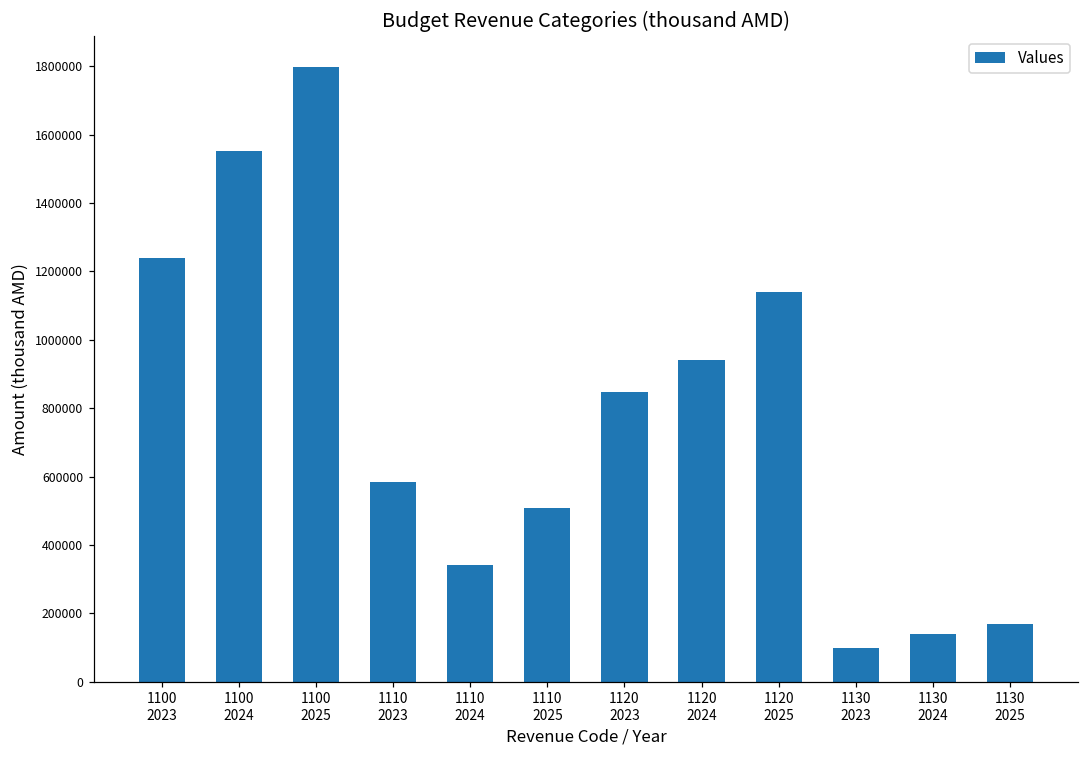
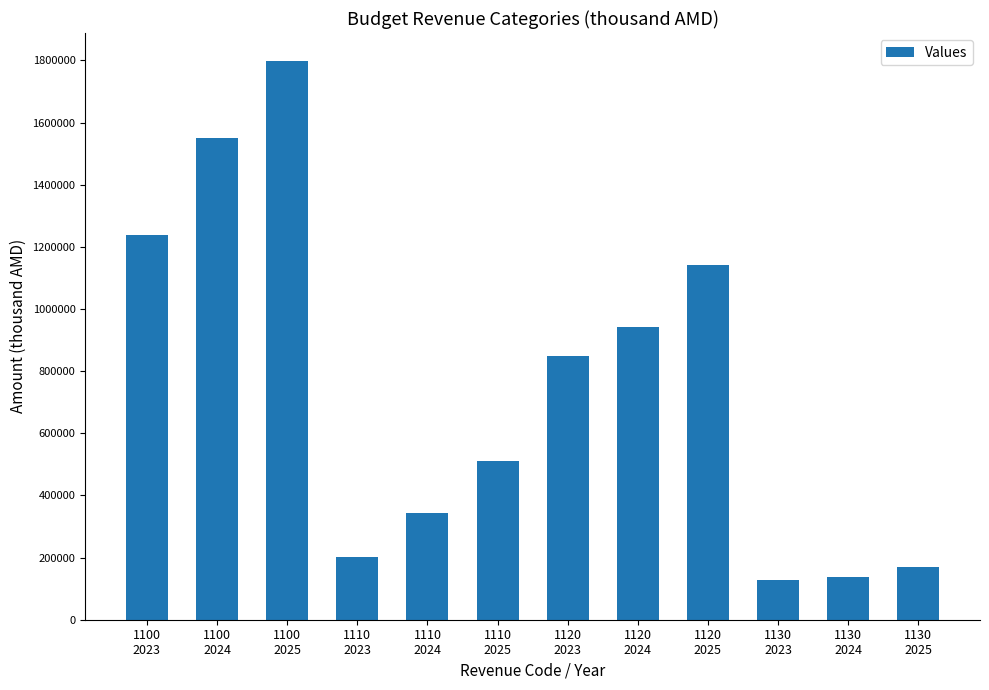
  {
    "1100 2023": 1240000,
    "1100 2024": 1550000,
    "1100 2025": 1800000,
-   "1110 2023": 590000,
+   "1110 2023": 200000,
    "1110 2024": 340000,
    "1110 2025": 510000,
    "1120 2023": 850000,
    "1120 2024": 940000,
    "1120 2025": 1140000,
-   "1130 2023": 100000,
+   "1130 2023": 130000,
    "1130 2024": 140000,
    "1130 2025": 170000
  }
